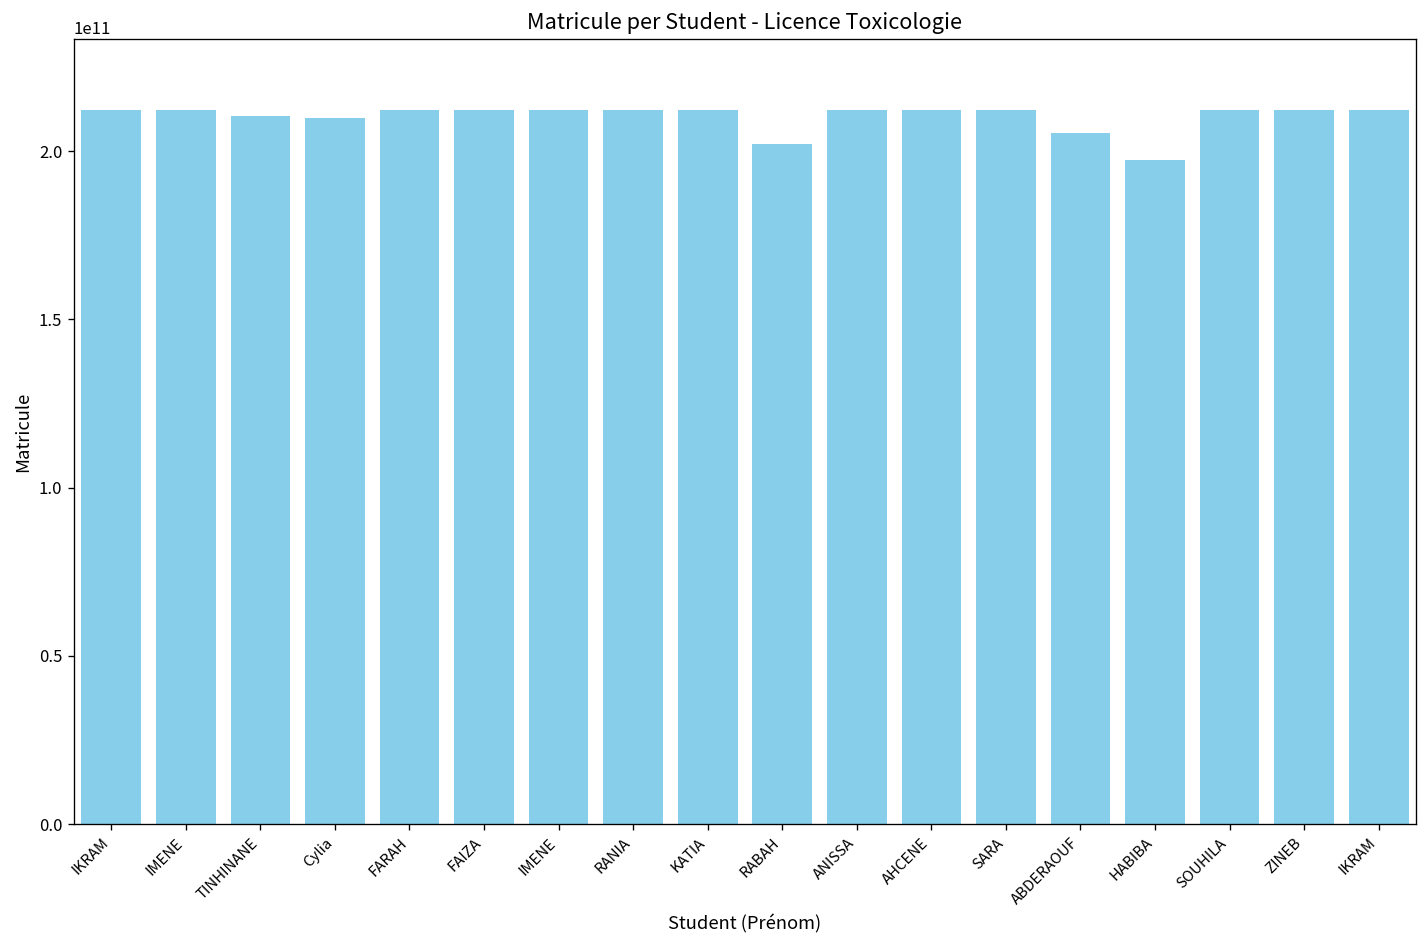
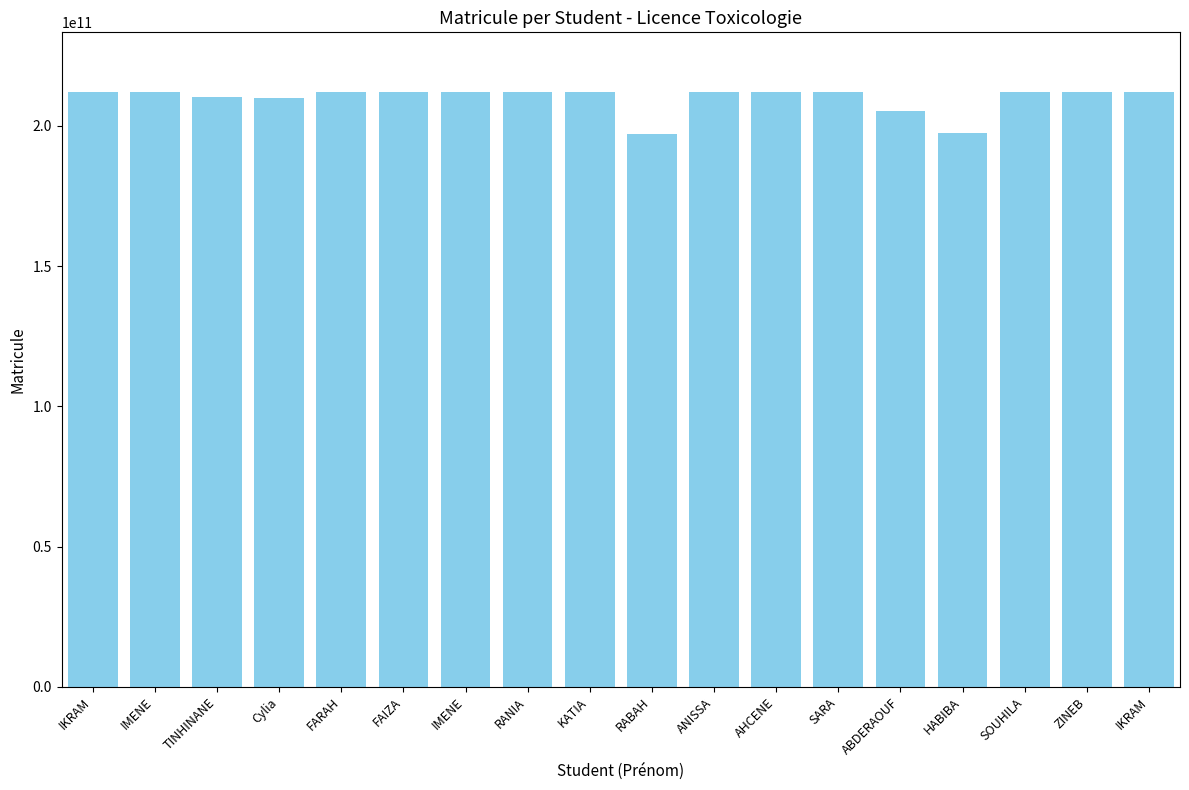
  {
    "TINHINANE": 210000000000,
    "Cylia": 210000000000,
    "FARAH": 212000000000,
    "FAIZA": 212000000000,
    "RANIA": 212000000000,
    "KATIA": 212000000000,
-   "RABAH": 202000000000,
+   "RABAH": 197000000000,
    "ANISSA": 212000000000,
    "AHCENE": 212000000000,
    "SARA": 212000000000,
    "ABDERAOUF": 205000000000,
    "HABIBA": 197000000000,
    "SOUHILA": 212000000000,
    "ZINEB": 212000000000
  }
